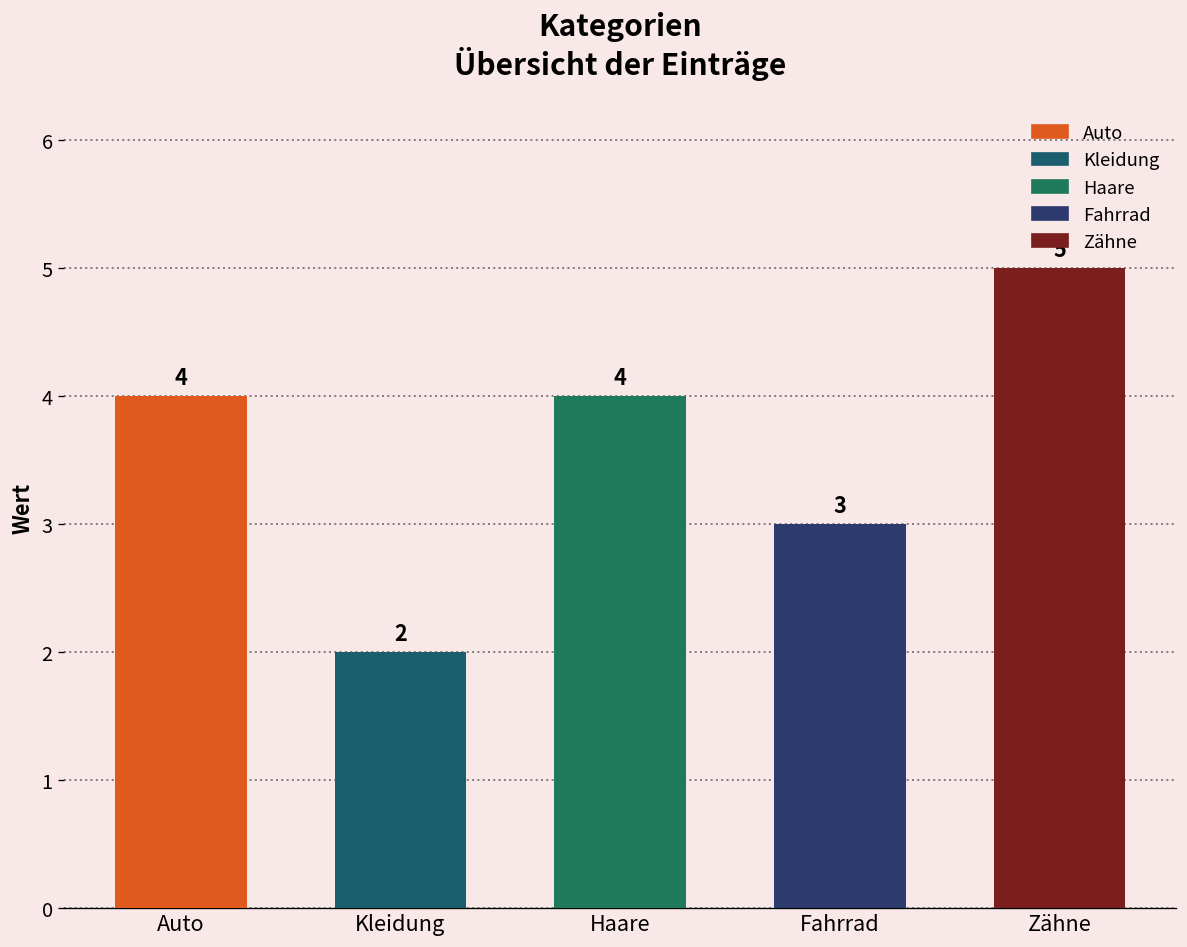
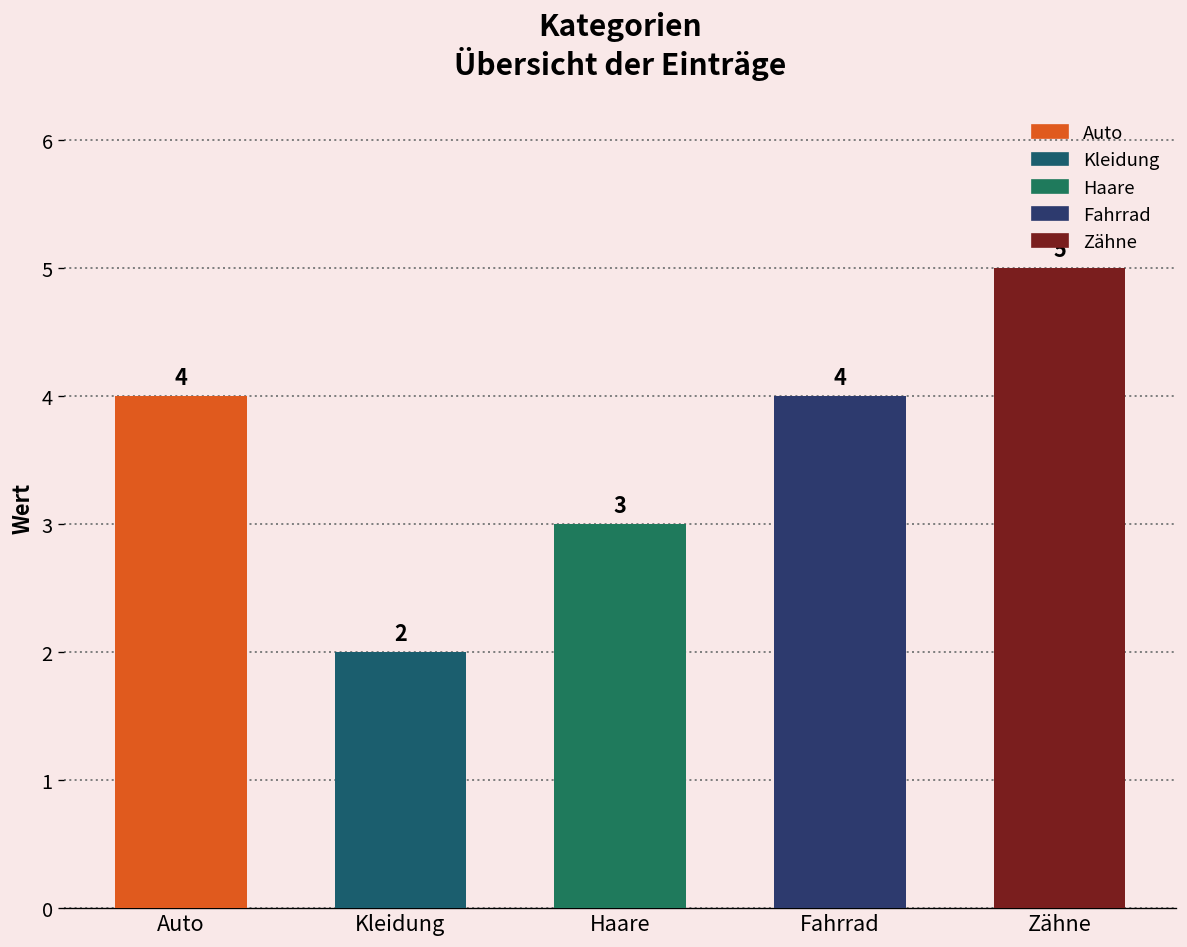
  {
    "Auto": 4,
    "Kleidung": 2,
-   "Haare": 4,
-   "Fahrrad": 3,
+   "Haare": 3,
+   "Fahrrad": 4,
    "Zähne": 5
  }
